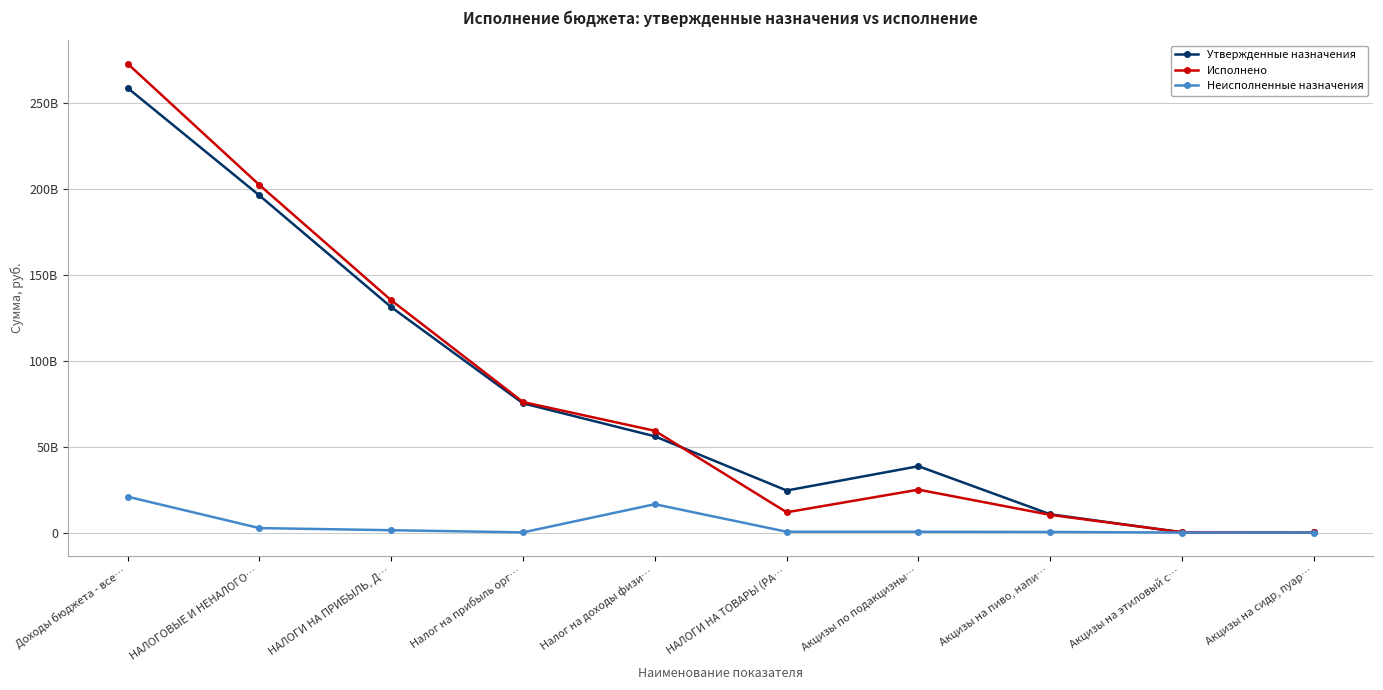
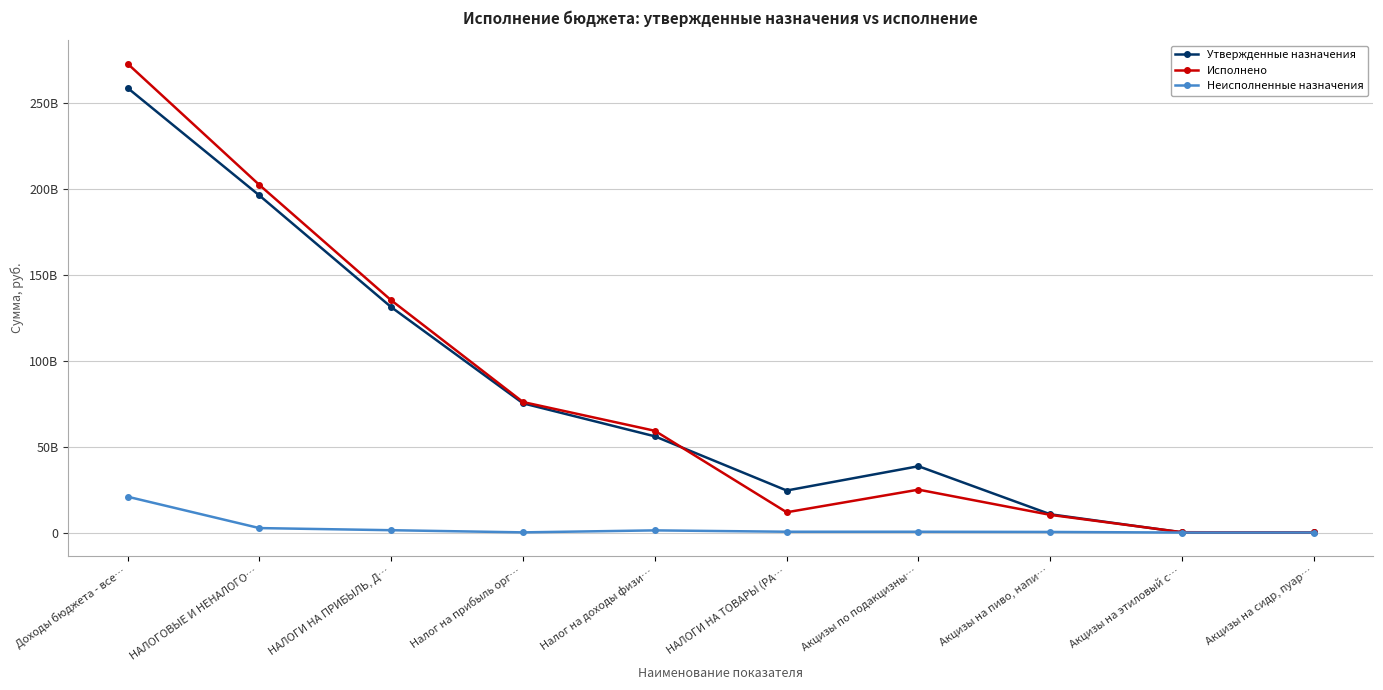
  {
    "Утвержденные назначения": {
      "Доходы бюджета - все…": 259000000000,
      "НАЛОГОВЫЕ И НЕНАЛОГО…": 196000000000,
      "НАЛОГИ НА ПРИБЫЛЬ, Д…": 131000000000,
      "Налог на доходы физи…": 56000000000,
      "НАЛОГИ НА ТОВАРЫ (РА…": 24000000000,
      "Акцизы по подакцизны…": 39000000000
    },
    "Исполнено": {
      "Доходы бюджета - все…": 273000000000,
      "НАЛОГОВЫЕ И НЕНАЛОГО…": 202000000000,
      "НАЛОГИ НА ПРИБЫЛЬ, Д…": 135000000000,
      "Налог на доходы физи…": 59000000000,
      "НАЛОГИ НА ТОВАРЫ (РА…": 12000000000,
      "Акцизы по подакцизны…": 25000000000
    },
    "Неисполненные назначения": {
      "Доходы бюджета - все…": 21000000000,
      "НАЛОГОВЫЕ И НЕНАЛОГО…": 3000000000,
      "НАЛОГИ НА ПРИБЫЛЬ, Д…": 1000000000,
      "Налог на прибыль орг…": 0,
-     "Налог на доходы физи…": 16000000000,
+     "Налог на доходы физи…": 1000000000,
      "НАЛОГИ НА ТОВАРЫ (РА…": 0,
      "Акцизы по подакцизны…": 0,
      "Акцизы на пиво, напи…": 0
    }
  }
